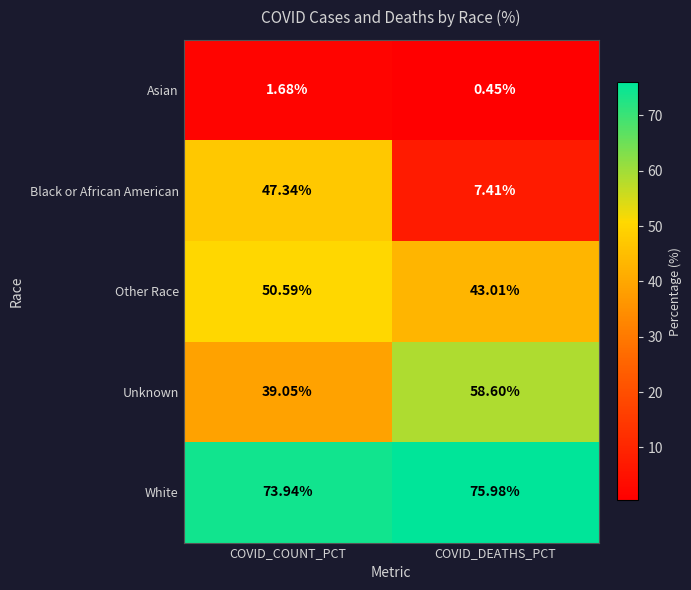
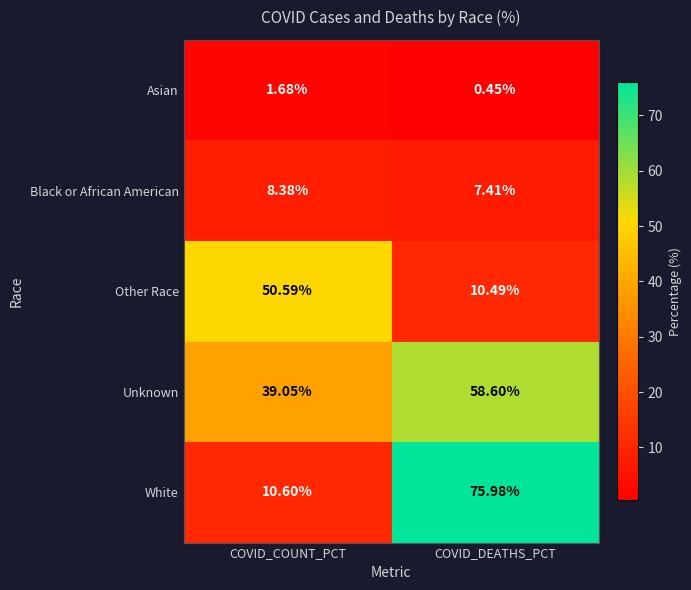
  {
    "Asian": {
      "COVID_COUNT_PCT": "1.68%",
      "COVID_DEATHS_PCT": "0.45%"
    },
    "Black or African American": {
-     "COVID_COUNT_PCT": "47.34%",
+     "COVID_COUNT_PCT": "8.38%",
      "COVID_DEATHS_PCT": "7.41%"
    },
    "Other Race": {
      "COVID_COUNT_PCT": "50.59%",
-     "COVID_DEATHS_PCT": "43.01%"
+     "COVID_DEATHS_PCT": "10.49%"
    },
    "Unknown": {
      "COVID_COUNT_PCT": "39.05%",
      "COVID_DEATHS_PCT": "58.60%"
    },
    "White": {
-     "COVID_COUNT_PCT": "73.94%",
+     "COVID_COUNT_PCT": "10.60%",
      "COVID_DEATHS_PCT": "75.98%"
    }
  }
